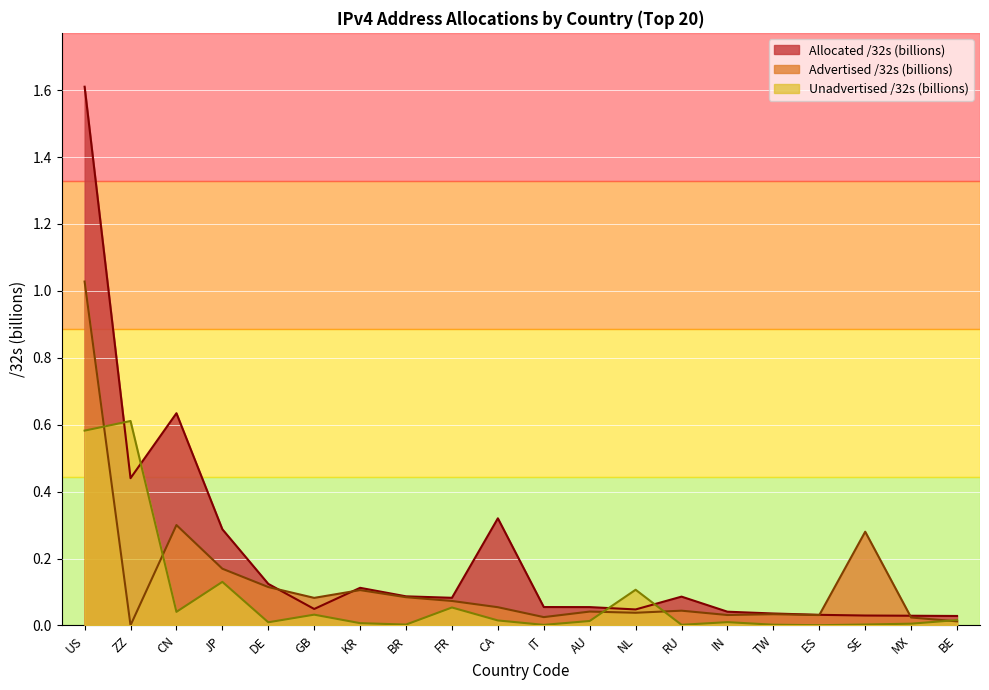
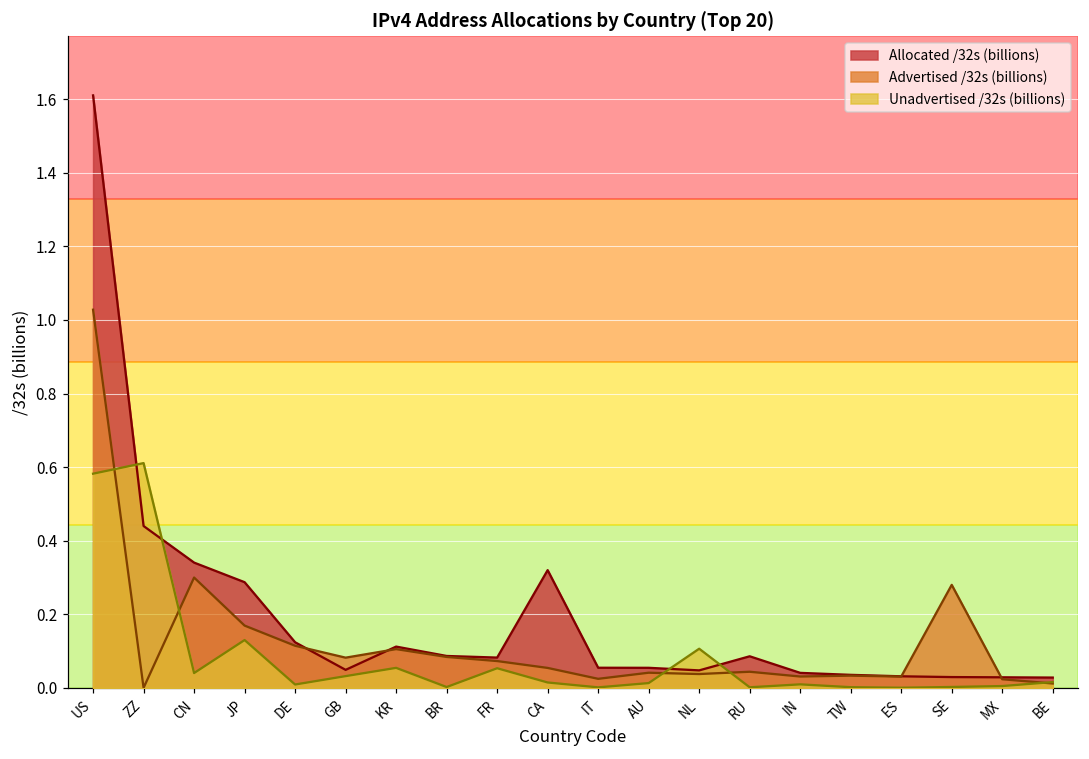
  {
    "Allocated /32s (billions)": {
      "US": 1.61,
      "ZZ": 0.44,
-     "CN": 0.63,
+     "CN": 0.34,
      "JP": 0.29,
      "DE": 0.12,
      "GB": 0.05,
      "FR": 0.08,
      "CA": 0.32,
      "IT": 0.06,
      "AU": 0.05,
      "NL": 0.05,
      "RU": 0.09,
      "IN": 0.04,
      "SE": 0.03,
      "BE": 0.03
    },
    "Advertised /32s (billions)": {
      "US": 1.03,
      "ZZ": 0.00,
      "CN": 0.30,
      "JP": 0.17,
      "DE": 0.11,
      "GB": 0.08,
      "FR": 0.07,
      "CA": 0.05,
      "IT": 0.02,
      "AU": 0.04,
      "NL": 0.04,
      "RU": 0.04,
      "IN": 0.03,
      "SE": 0.28
    },
    "Unadvertised /32s (billions)": {
      "US": 0.58,
      "ZZ": 0.61,
      "CN": 0.04,
      "JP": 0.13,
      "DE": 0.01,
      "GB": 0.03,
-     "KR": 0.01,
+     "KR": 0.05,
      "BR": 0.00,
      "FR": 0.05,
      "CA": 0.01,
      "IT": 0.00,
      "AU": 0.01,
      "NL": 0.11,
      "RU": 0.00,
      "IN": 0.01,
      "TW": 0.00,
      "ES": 0.00,
      "SE": 0.00,
      "MX": 0.01
    }
  }
